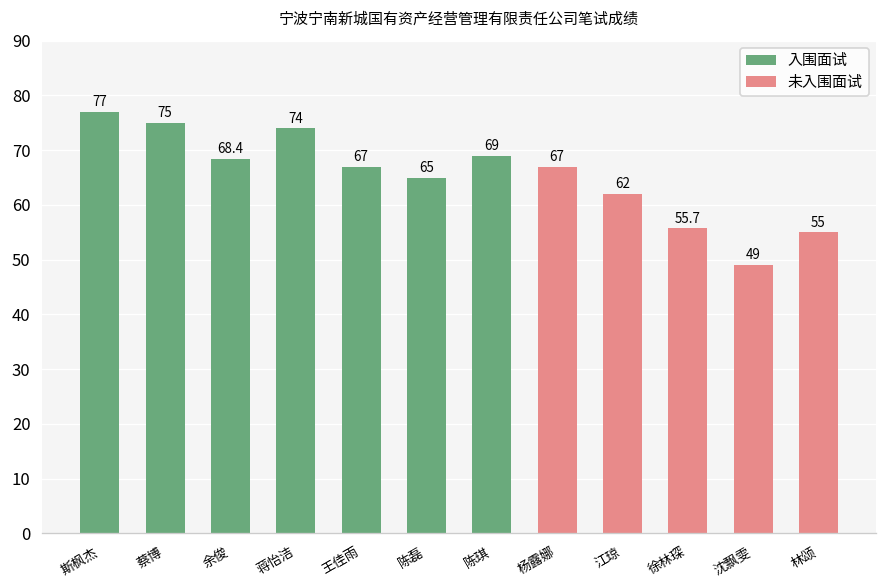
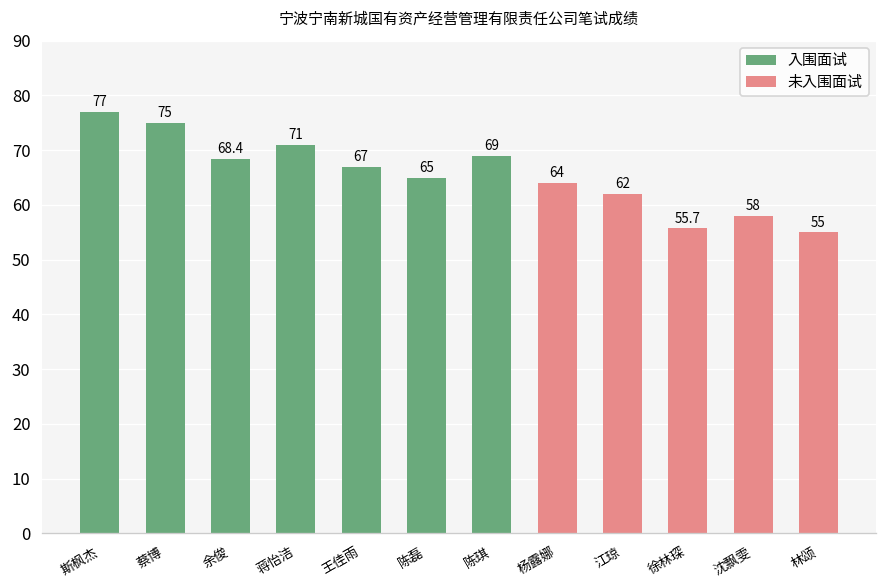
  {
    "斯枫杰": 77,
    "蔡博": 75,
    "余俊": 68.4,
-   "蒋怡洁": 74,
+   "蒋怡洁": 71,
    "王佳雨": 67,
    "陈磊": 65,
    "陈琪": 69,
-   "杨露娜": 67,
+   "杨露娜": 64,
    "江琼": 62,
    "徐林琛": 55.7,
-   "沈飘雯": 49,
+   "沈飘雯": 58,
    "林颂": 55
  }
